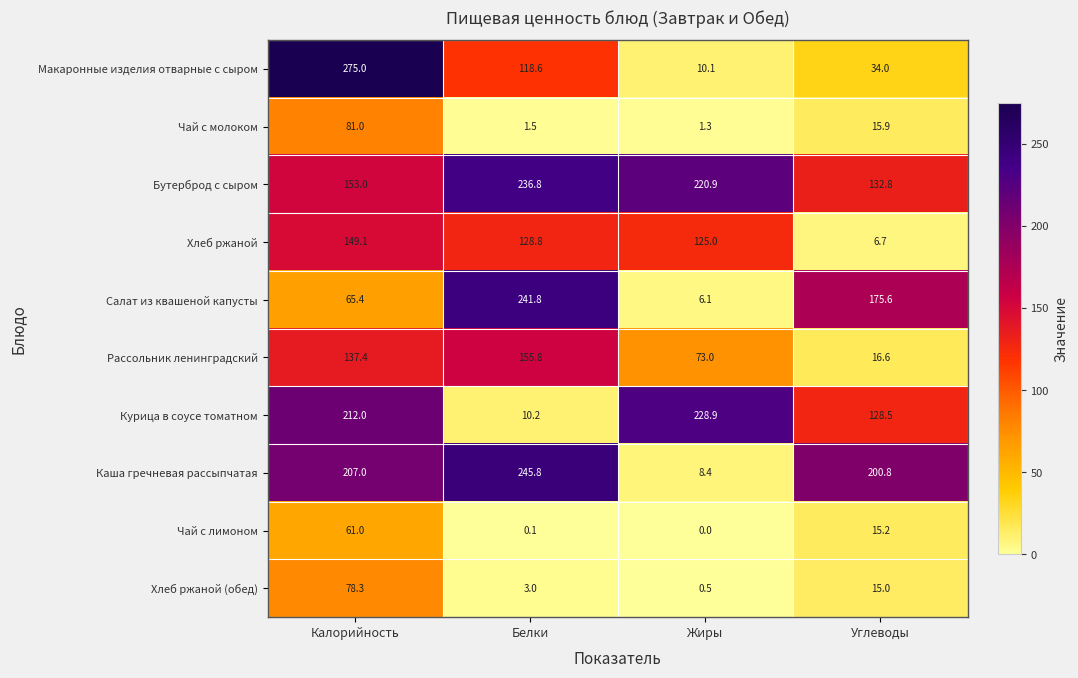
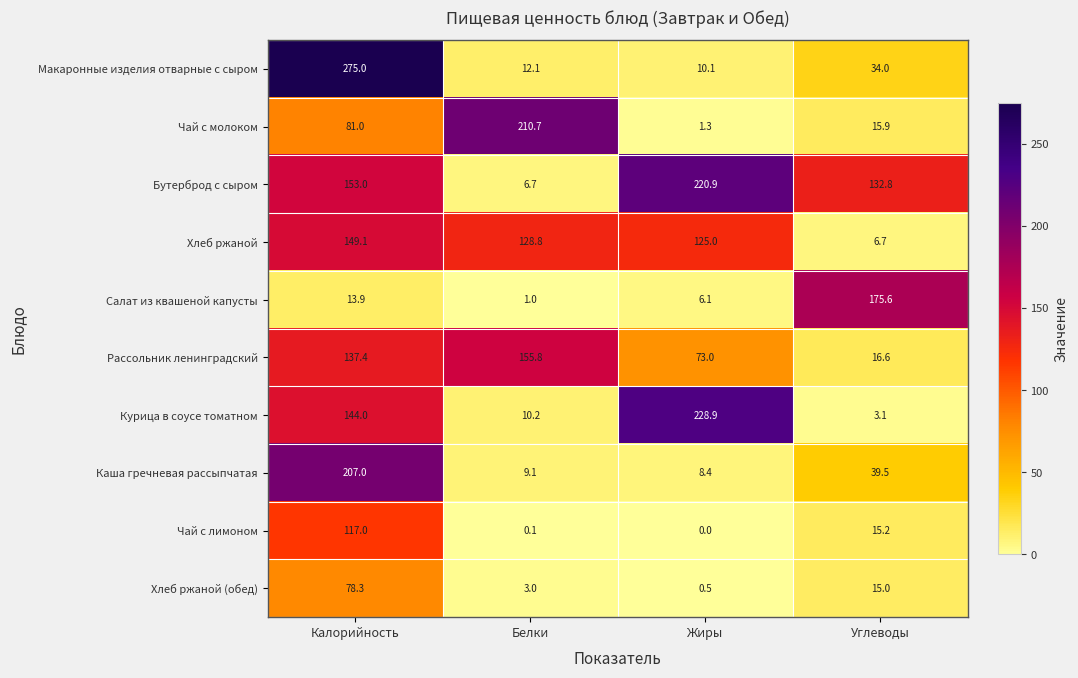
  {
    "Макаронные изделия отварные с сыром": {
      "Калорийность": 275.0,
-     "Белки": 118.6,
+     "Белки": 12.1,
      "Жиры": 10.1,
      "Углеводы": 34.0
    },
    "Чай с молоком": {
      "Калорийность": 81.0,
-     "Белки": 1.5,
+     "Белки": 210.7,
      "Жиры": 1.3,
      "Углеводы": 15.9
    },
    "Бутерброд с сыром": {
      "Калорийность": 153.0,
-     "Белки": 236.8,
+     "Белки": 6.7,
      "Жиры": 220.9,
      "Углеводы": 132.8
    },
    "Хлеб ржаной": {
      "Калорийность": 149.1,
      "Белки": 128.8,
      "Жиры": 125.0,
      "Углеводы": 6.7
    },
    "Салат из квашеной капусты": {
-     "Калорийность": 65.4,
-     "Белки": 241.8,
+     "Калорийность": 13.9,
+     "Белки": 1.0,
      "Жиры": 6.1,
      "Углеводы": 175.6
    },
    "Рассольник ленинградский": {
      "Калорийность": 137.4,
      "Белки": 155.8,
      "Жиры": 73.0,
      "Углеводы": 16.6
    },
    "Курица в соусе томатном": {
-     "Калорийность": 212.0,
+     "Калорийность": 144.0,
      "Белки": 10.2,
      "Жиры": 228.9,
-     "Углеводы": 128.5
+     "Углеводы": 3.1
    },
    "Каша гречневая рассыпчатая": {
      "Калорийность": 207.0,
-     "Белки": 245.8,
+     "Белки": 9.1,
      "Жиры": 8.4,
-     "Углеводы": 200.8
+     "Углеводы": 39.5
    },
    "Чай с лимоном": {
-     "Калорийность": 61.0,
+     "Калорийность": 117.0,
      "Белки": 0.1,
      "Жиры": 0.0,
      "Углеводы": 15.2
    },
    "Хлеб ржаной (обед)": {
      "Калорийность": 78.3,
      "Белки": 3.0,
      "Жиры": 0.5,
      "Углеводы": 15.0
    }
  }
